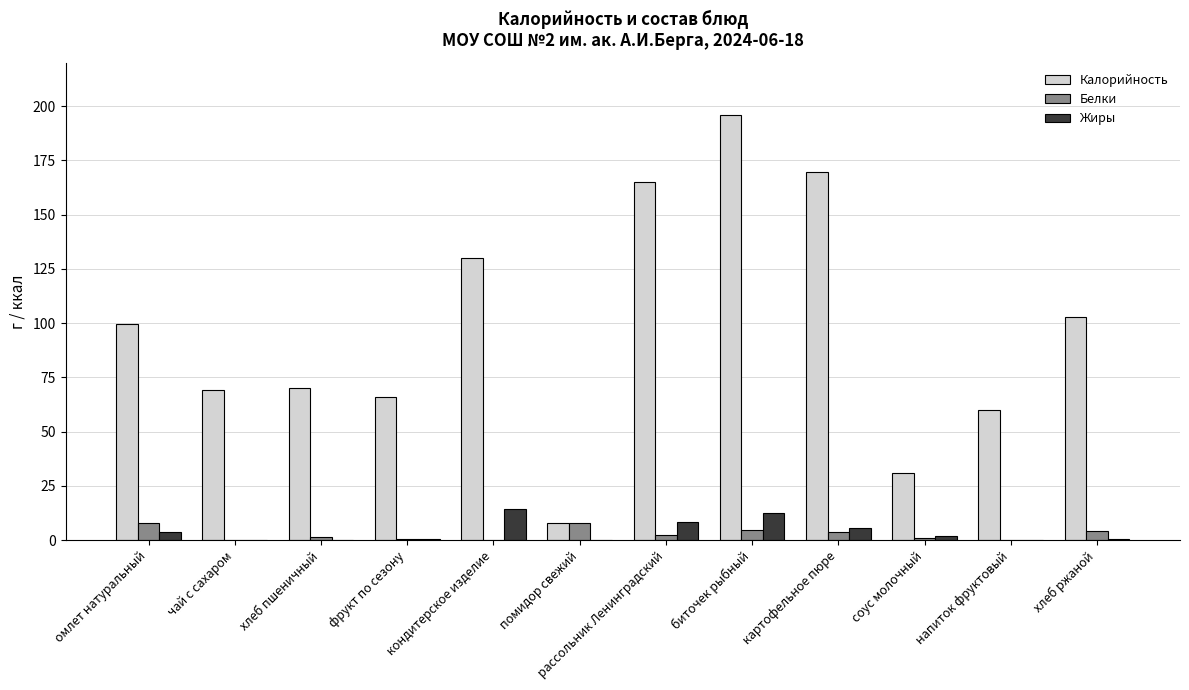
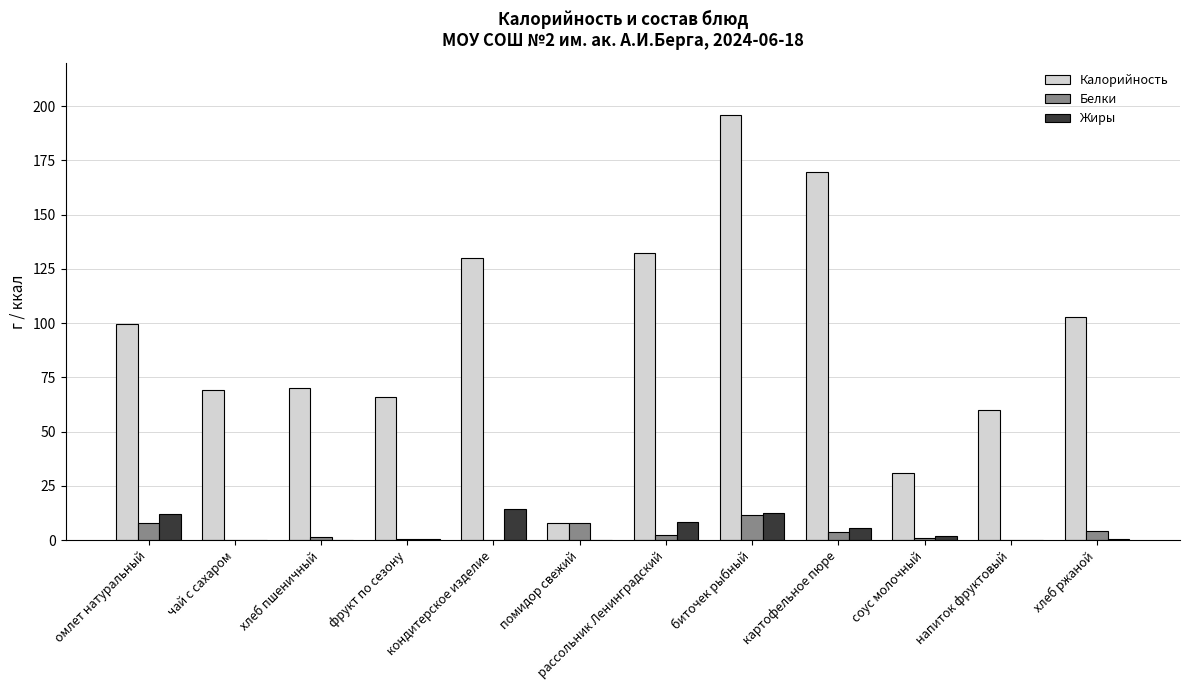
  {
    "Калорийность": {
      "омлет натуральный": 99,
      "чай с сахаром": 69,
      "хлеб пшеничный": 70,
      "фрукт по сезону": 66,
      "кондитерское изделие": 130,
      "помидор свежий": 8,
-     "рассольник Ленинградский": 165,
+     "рассольник Ленинградский": 132,
      "биточек рыбный": 196,
      "картофельное пюре": 170,
      "соус молочный": 31,
      "напиток фруктовый": 60,
      "хлеб ржаной": 103
    },
    "Белки": {
      "омлет натуральный": 8,
      "хлеб пшеничный": 2,
      "помидор свежий": 8,
      "рассольник Ленинградский": 3,
-     "биточек рыбный": 5,
+     "биточек рыбный": 12,
      "картофельное пюре": 4,
      "хлеб ржаной": 4
    },
    "Жиры": {
-     "омлет натуральный": 4,
+     "омлет натуральный": 12,
      "кондитерское изделие": 14,
      "рассольник Ленинградский": 9,
      "биточек рыбный": 13,
      "картофельное пюре": 5,
      "соус молочный": 2
    }
  }
